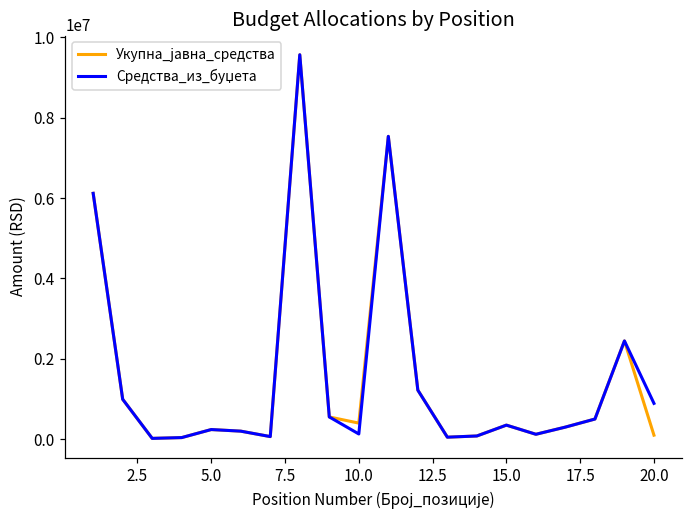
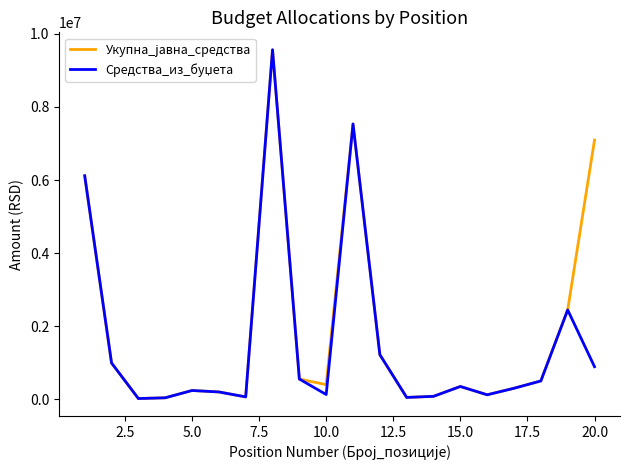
  {
    "Укупна_јавна_средства": {
      "10.0": 400000,
-     "20.0": 100000
+     "20.0": 7100000
    },
    "Средства_из_буџета": {
      "10.0": 100000,
      "20.0": 900000
    }
  }
